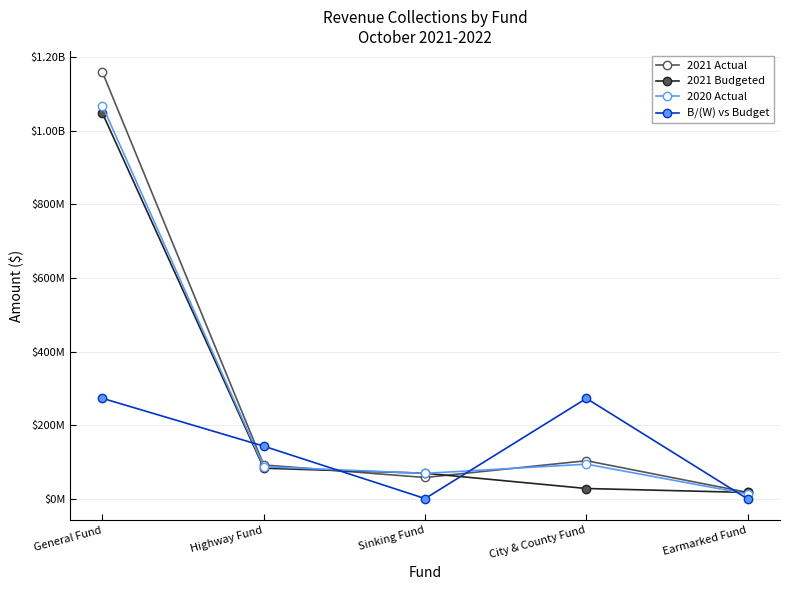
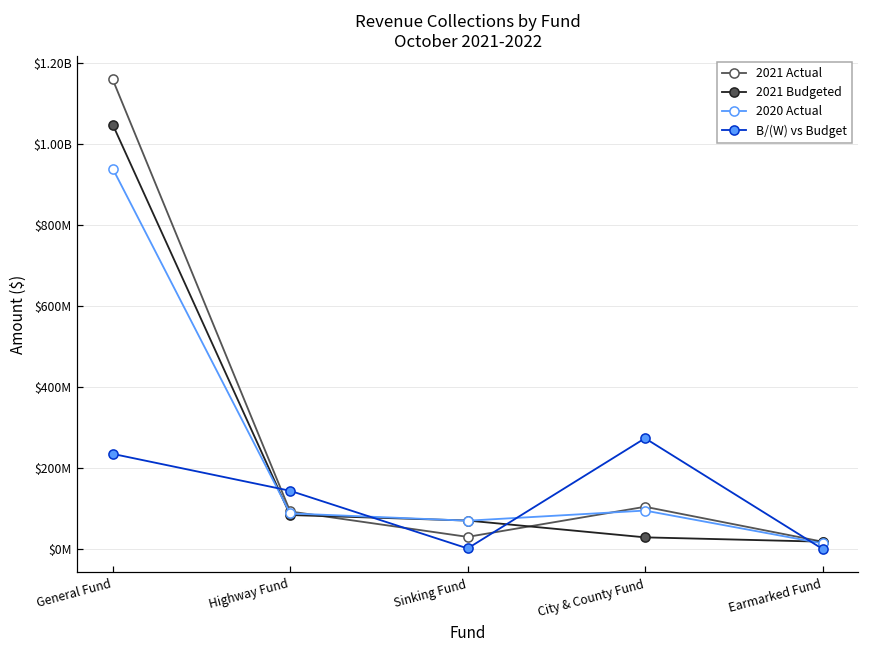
  {
    "2021 Actual": {
      "General Fund": "$1160000000",
-     "Sinking Fund": "$60000000",
+     "Sinking Fund": "$30000000",
      "City & County Fund": "$100000000"
    },
    "2021 Budgeted": {
      "General Fund": "$1050000000",
      "City & County Fund": "$30000000"
    },
    "2020 Actual": {
-     "General Fund": "$1070000000",
+     "General Fund": "$940000000",
      "City & County Fund": "$90000000"
    },
    "B/(W) vs Budget": {
-     "General Fund": "$270000000",
+     "General Fund": "$230000000",
      "Highway Fund": "$140000000",
      "Sinking Fund": "$0",
      "City & County Fund": "$270000000",
      "Earmarked Fund": "$0"
    }
  }
